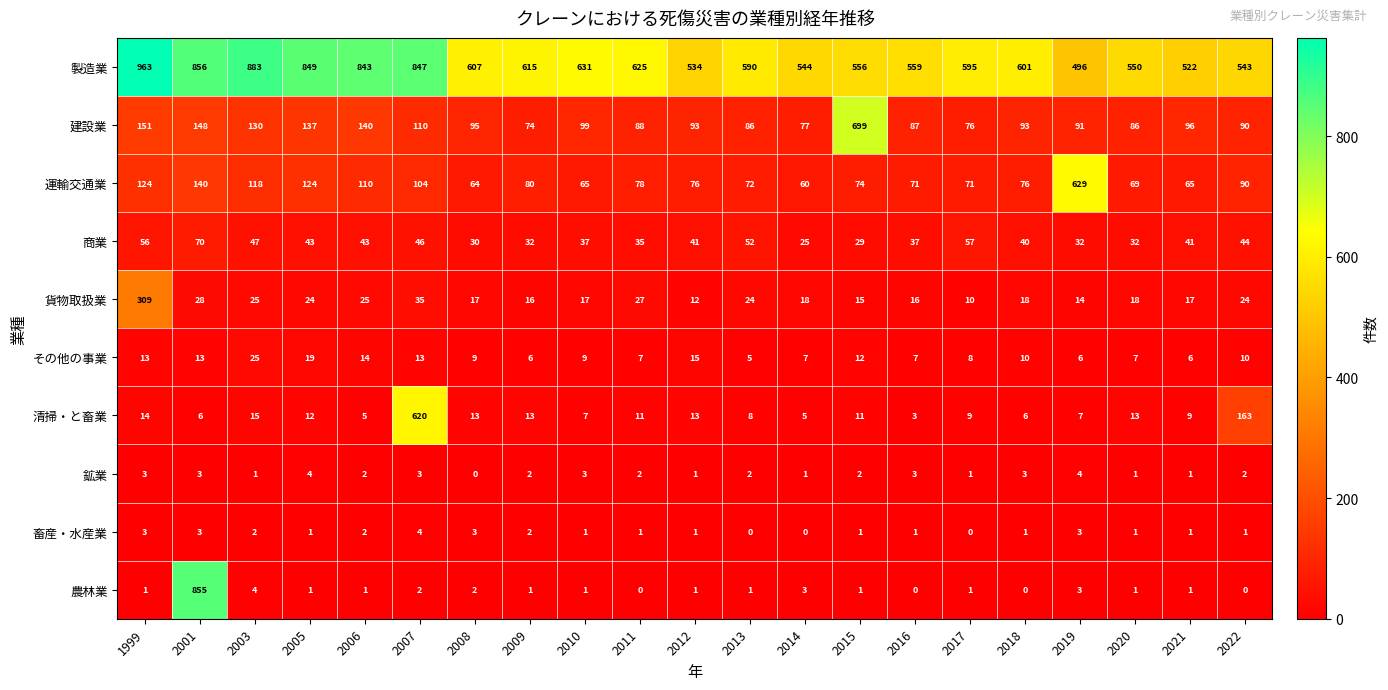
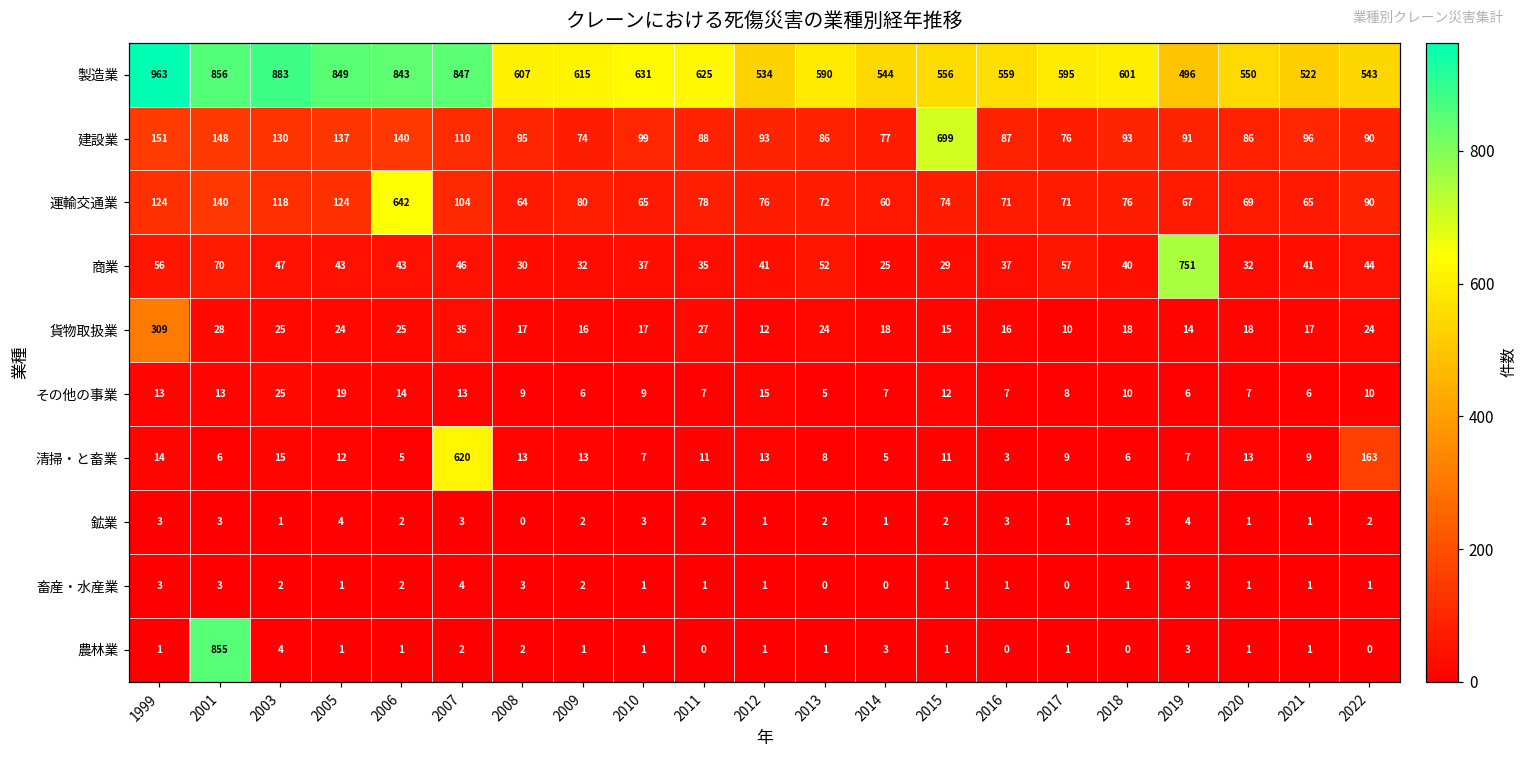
  {
    "運輸交通業": {
      "1999": 124,
      "2001": 140,
      "2003": 118,
      "2005": 124,
-     "2006": 110,
+     "2006": 642,
      "2007": 104,
      "2008": 64,
      "2009": 80,
      "2010": 65,
      "2011": 78,
      "2012": 76,
      "2013": 72,
      "2014": 60,
      "2015": 74,
      "2016": 71,
      "2017": 71,
      "2018": 76,
-     "2019": 629,
+     "2019": 67,
      "2020": 69,
      "2021": 65,
      "2022": 90
    },
    "商業": {
      "1999": 56,
      "2001": 70,
      "2003": 47,
      "2005": 43,
      "2006": 43,
      "2007": 46,
      "2008": 30,
      "2009": 32,
      "2010": 37,
      "2011": 35,
      "2012": 41,
      "2013": 52,
      "2014": 25,
      "2015": 29,
      "2016": 37,
      "2017": 57,
      "2018": 40,
-     "2019": 32,
+     "2019": 751,
      "2020": 32,
      "2021": 41,
      "2022": 44
    }
  }
